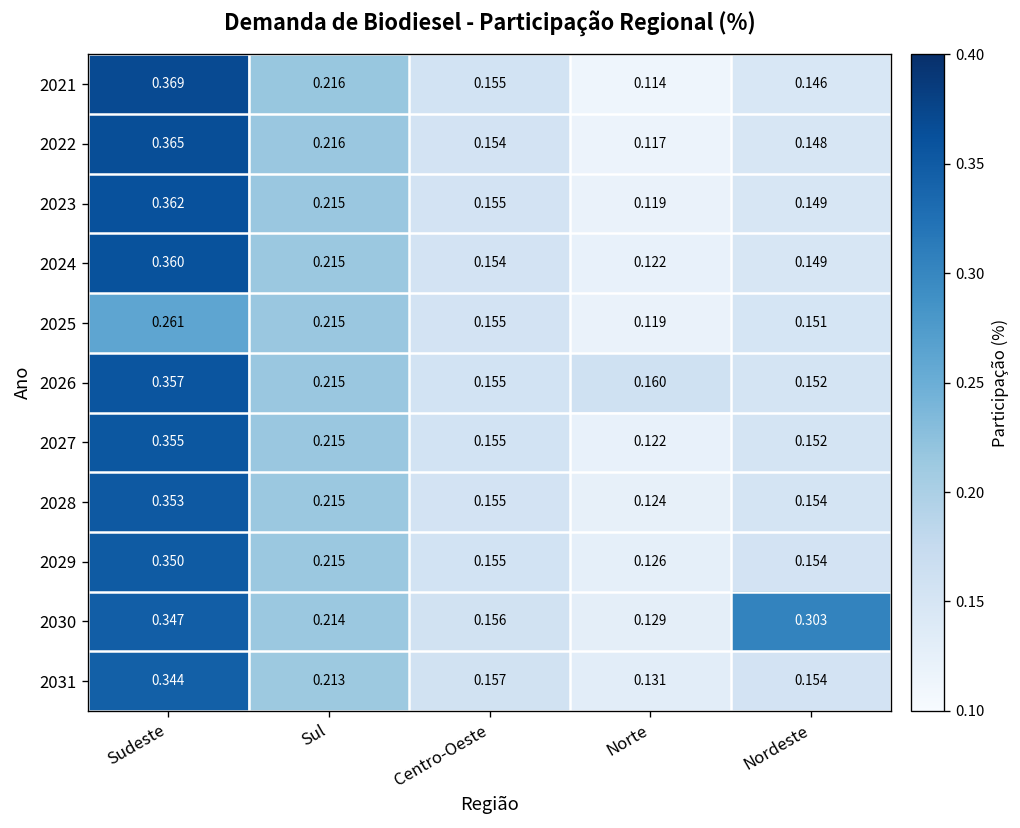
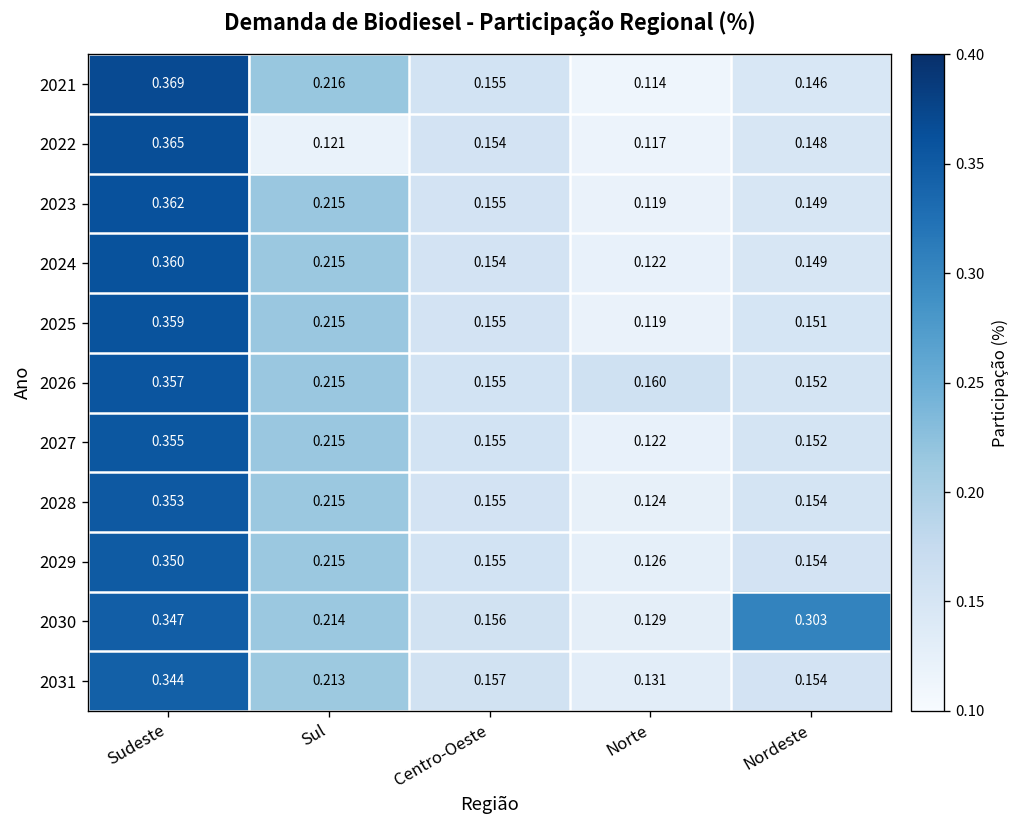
  {
    "2021": {
      "Sudeste": 0.369,
      "Sul": 0.216,
      "Centro-Oeste": 0.155,
      "Norte": 0.114,
      "Nordeste": 0.146
    },
    "2022": {
      "Sudeste": 0.365,
-     "Sul": 0.216,
+     "Sul": 0.121,
      "Centro-Oeste": 0.154,
      "Norte": 0.117,
      "Nordeste": 0.148
    },
    "2023": {
      "Sudeste": 0.362,
      "Sul": 0.215,
      "Centro-Oeste": 0.155,
      "Norte": 0.119,
      "Nordeste": 0.149
    },
    "2024": {
      "Sudeste": 0.360,
      "Sul": 0.215,
      "Centro-Oeste": 0.154,
      "Norte": 0.122,
      "Nordeste": 0.149
    },
    "2025": {
-     "Sudeste": 0.261,
+     "Sudeste": 0.359,
      "Sul": 0.215,
      "Centro-Oeste": 0.155,
      "Norte": 0.119,
      "Nordeste": 0.151
    },
    "2026": {
      "Sudeste": 0.357,
      "Sul": 0.215,
      "Centro-Oeste": 0.155,
      "Norte": 0.160,
      "Nordeste": 0.152
    },
    "2027": {
      "Sudeste": 0.355,
      "Sul": 0.215,
      "Centro-Oeste": 0.155,
      "Norte": 0.122,
      "Nordeste": 0.152
    },
    "2028": {
      "Sudeste": 0.353,
      "Sul": 0.215,
      "Centro-Oeste": 0.155,
      "Norte": 0.124,
      "Nordeste": 0.154
    },
    "2029": {
      "Sudeste": 0.350,
      "Sul": 0.215,
      "Centro-Oeste": 0.155,
      "Norte": 0.126,
      "Nordeste": 0.154
    },
    "2030": {
      "Sudeste": 0.347,
      "Sul": 0.214,
      "Centro-Oeste": 0.156,
      "Norte": 0.129,
      "Nordeste": 0.303
    },
    "2031": {
      "Sudeste": 0.344,
      "Sul": 0.213,
      "Centro-Oeste": 0.157,
      "Norte": 0.131,
      "Nordeste": 0.154
    }
  }
